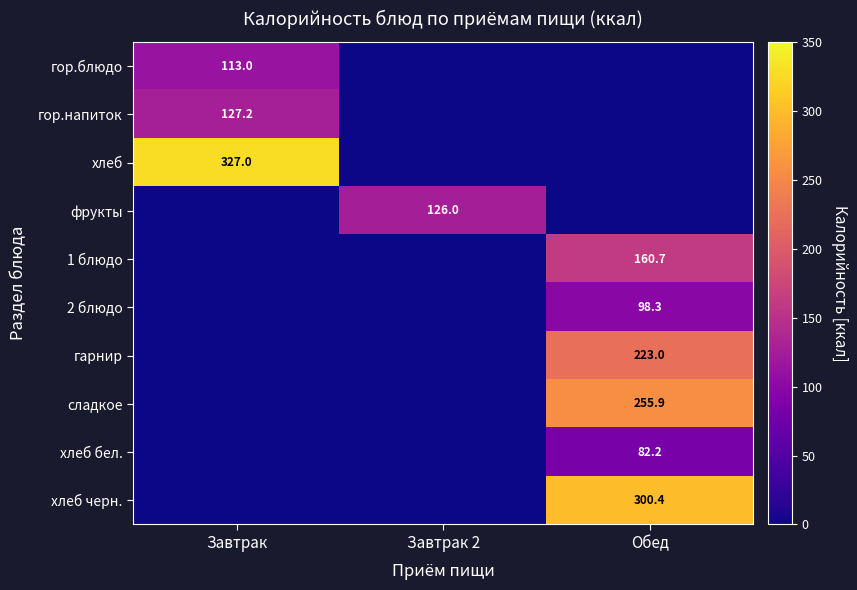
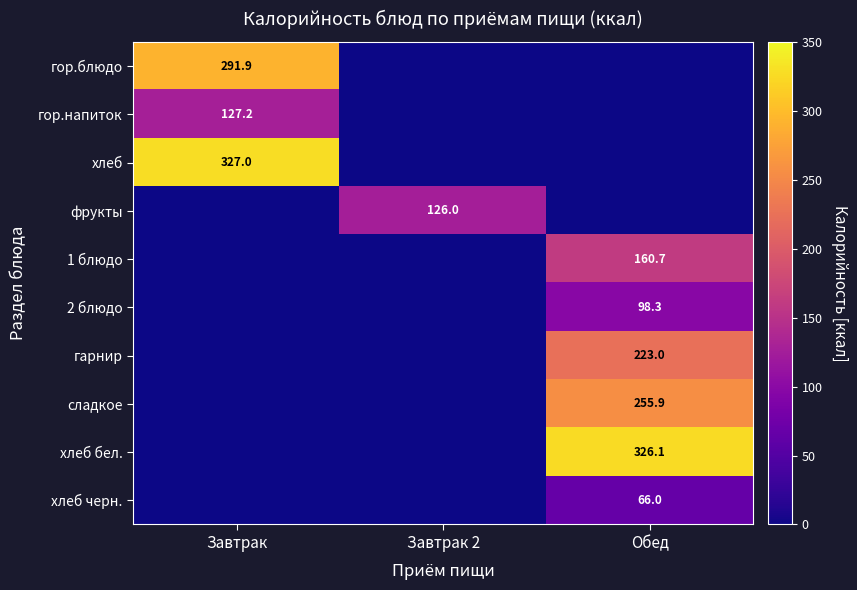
  {
    "гор.блюдо": {
-     "Завтрак": 113.0
+     "Завтрак": 291.9
    },
    "гор.напиток": {
      "Завтрак": 127.2
    },
    "хлеб": {
      "Завтрак": 327.0
    },
    "фрукты": {
      "Завтрак 2": 126.0
    },
    "1 блюдо": {
      "Обед": 160.7
    },
    "2 блюдо": {
      "Обед": 98.3
    },
    "гарнир": {
      "Обед": 223.0
    },
    "сладкое": {
      "Обед": 255.9
    },
    "хлеб бел.": {
-     "Обед": 82.2
+     "Обед": 326.1
    },
    "хлеб черн.": {
-     "Обед": 300.4
+     "Обед": 66.0
    }
  }
